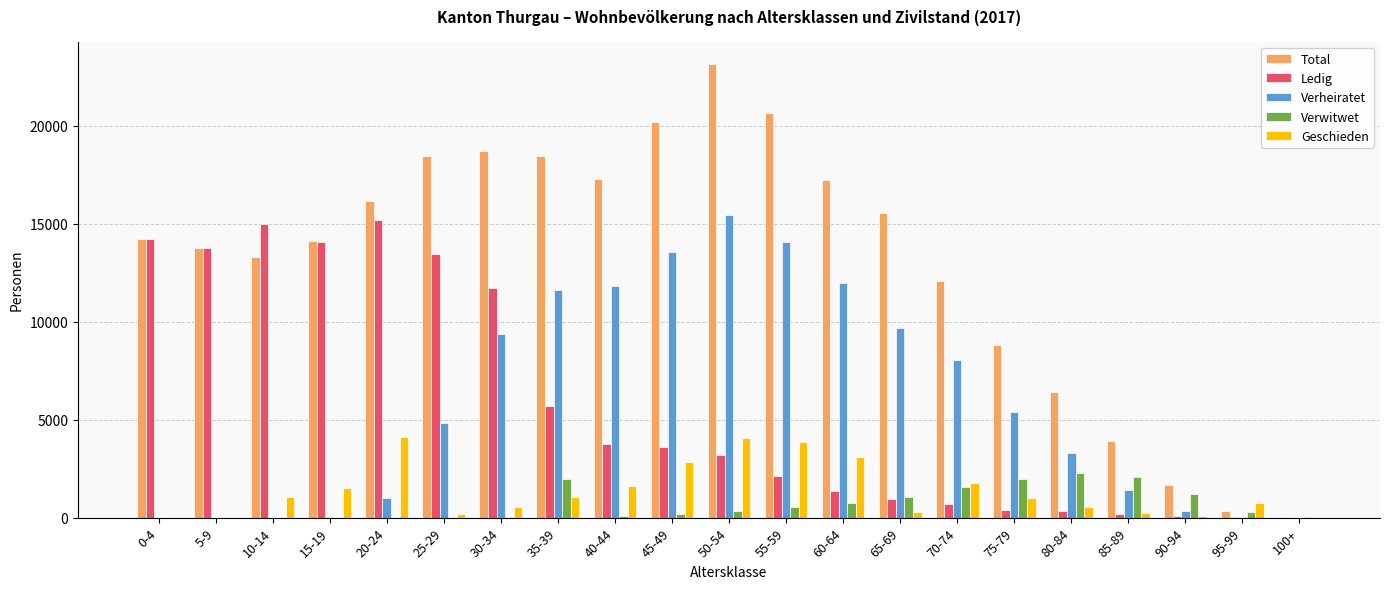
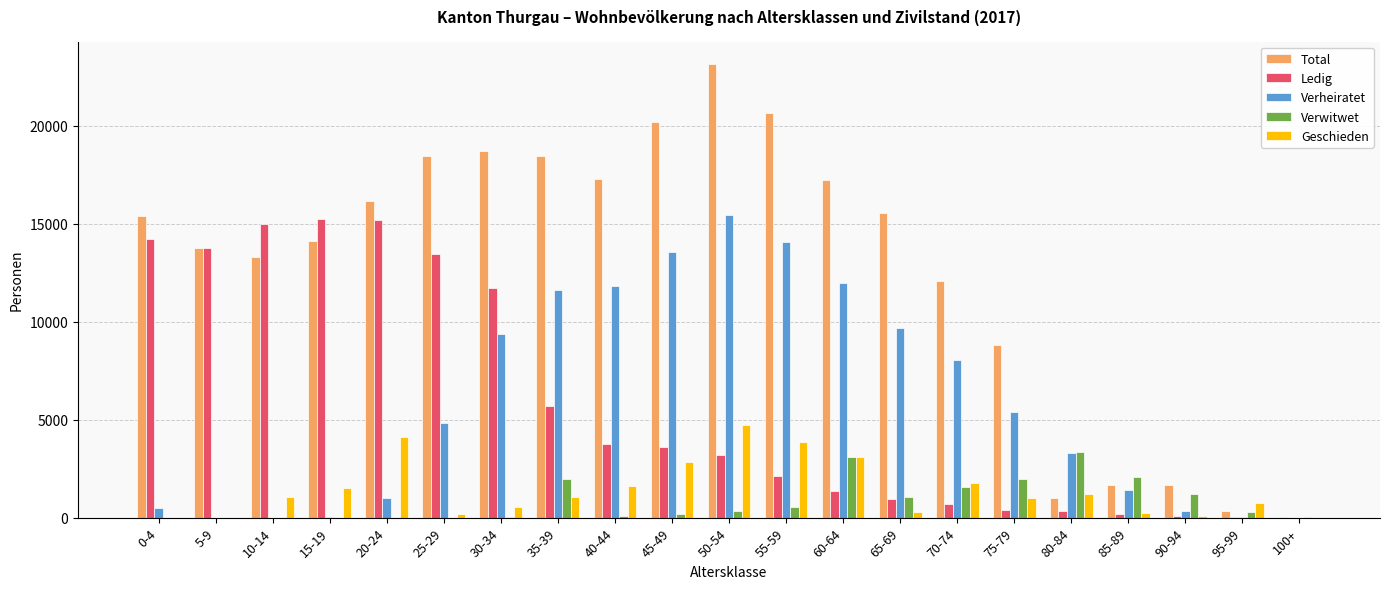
  {
    "Total": {
-     "0-4": 14200,
+     "0-4": 15400,
      "5-9": 13700,
      "10-14": 13300,
      "15-19": 14100,
      "20-24": 16200,
      "25-29": 18500,
      "30-34": 18700,
      "35-39": 18400,
      "40-44": 17300,
      "45-49": 20200,
      "50-54": 23100,
      "55-59": 20600,
      "60-64": 17200,
      "65-69": 15500,
      "70-74": 12100,
      "75-79": 8800,
-     "80-84": 6400,
-     "85-89": 3900,
+     "80-84": 1000,
+     "85-89": 1700,
      "90-94": 1700,
      "95-99": 300
    },
    "Ledig": {
      "0-4": 14200,
      "5-9": 13700,
      "10-14": 15000,
-     "15-19": 14100,
+     "15-19": 15300,
      "20-24": 15200,
      "25-29": 13400,
      "30-34": 11700,
      "35-39": 5700,
      "40-44": 3700,
      "45-49": 3600,
      "50-54": 3200,
      "55-59": 2100,
      "60-64": 1400,
      "65-69": 1000,
      "70-74": 700,
      "75-79": 400,
      "80-84": 300,
      "85-89": 200
    },
    "Verheiratet": {
-     "0-4": 0,
+     "0-4": 500,
      "5-9": 0,
      "10-14": 0,
      "20-24": 1000,
      "25-29": 4800,
      "30-34": 9400,
      "35-39": 11600,
      "40-44": 11800,
      "45-49": 13500,
      "50-54": 15400,
      "55-59": 14100,
      "60-64": 12000,
      "65-69": 9700,
      "70-74": 8000,
      "75-79": 5400,
      "80-84": 3300,
      "85-89": 1400,
      "90-94": 300
    },
    "Verwitwet": {
      "0-4": 0,
      "5-9": 0,
      "10-14": 0,
      "15-19": 0,
      "20-24": 0,
      "35-39": 2000,
      "45-49": 200,
      "50-54": 300,
      "55-59": 500,
-     "60-64": 800,
+     "60-64": 3100,
      "65-69": 1100,
      "70-74": 1500,
      "75-79": 2000,
-     "80-84": 2300,
+     "80-84": 3300,
      "85-89": 2100,
      "90-94": 1200,
      "95-99": 300
    },
    "Geschieden": {
      "0-4": 0,
      "5-9": 0,
      "10-14": 1000,
      "15-19": 1500,
      "20-24": 4100,
      "25-29": 200,
      "30-34": 600,
      "35-39": 1100,
      "40-44": 1600,
      "45-49": 2800,
-     "50-54": 4000,
+     "50-54": 4700,
      "55-59": 3800,
      "60-64": 3100,
      "65-69": 300,
      "70-74": 1800,
      "75-79": 1000,
-     "80-84": 500,
+     "80-84": 1200,
      "85-89": 200,
      "95-99": 700,
      "100+": 0
    }
  }
